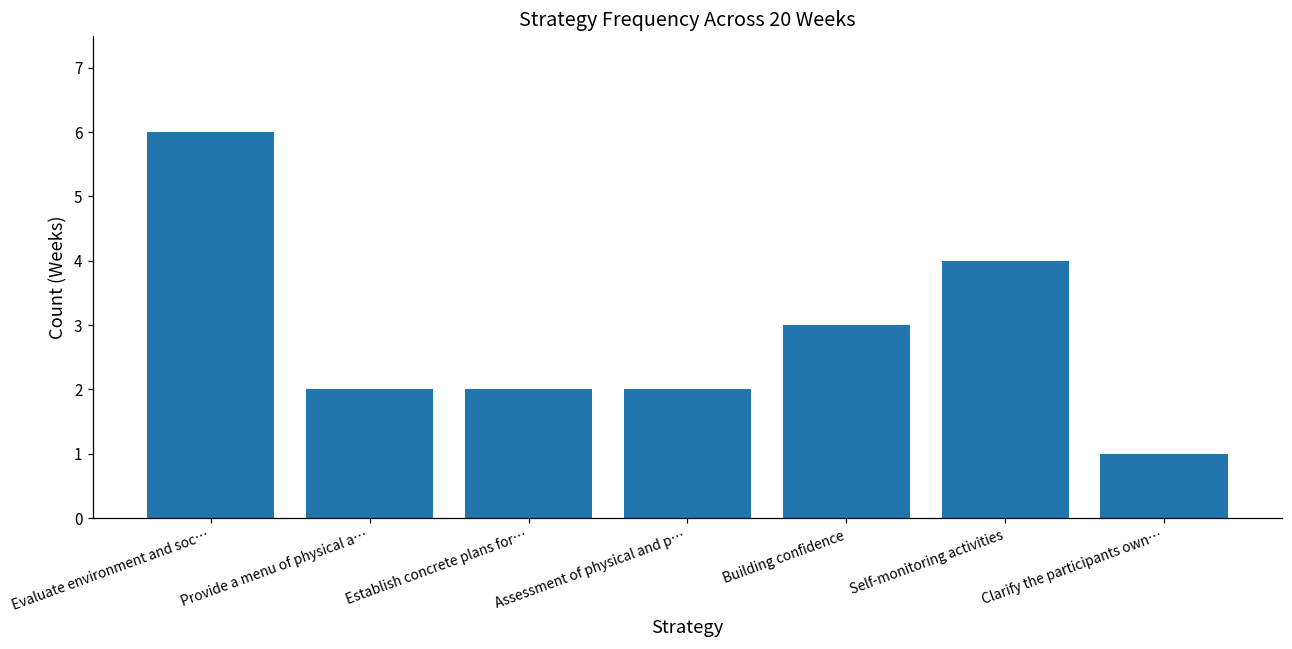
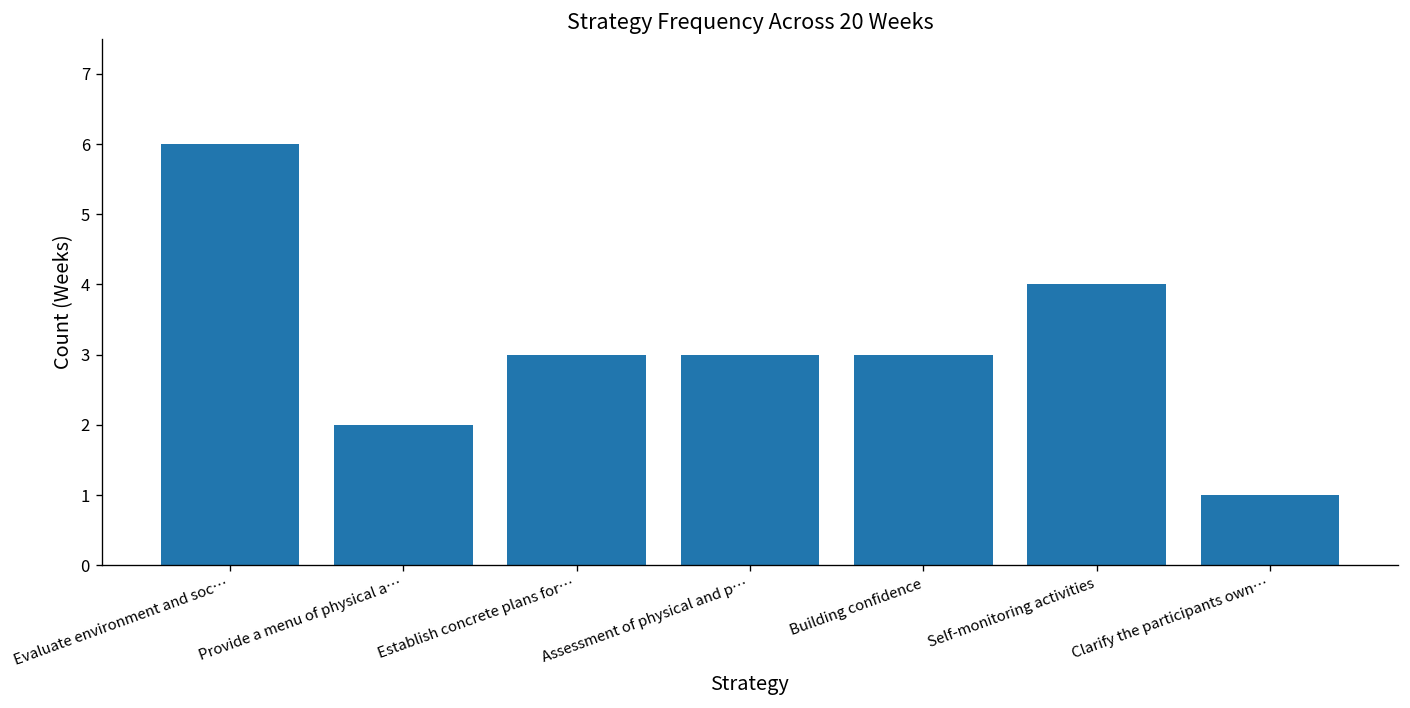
  {
    "Evaluate environment and soc…": 6,
    "Provide a menu of physical a…": 2,
-   "Establish concrete plans for…": 2,
-   "Assessment of physical and p…": 2,
+   "Establish concrete plans for…": 3,
+   "Assessment of physical and p…": 3,
    "Building confidence": 3,
    "Self-monitoring activities": 4,
    "Clarify the participants own…": 1
  }
